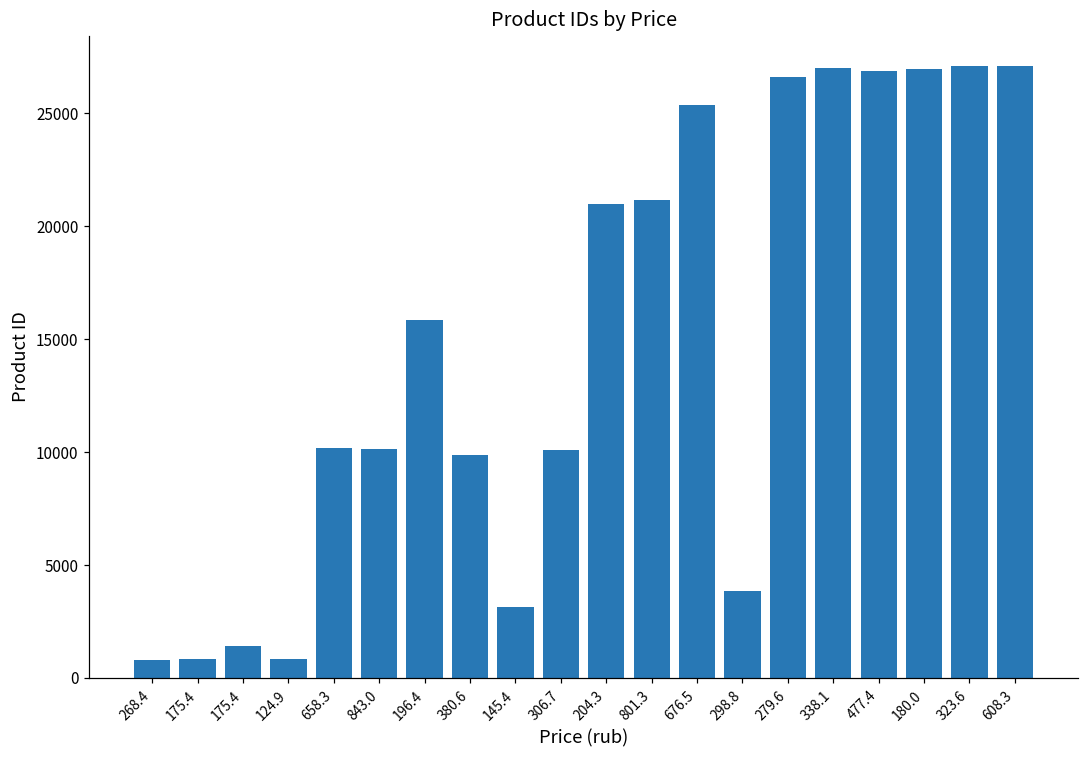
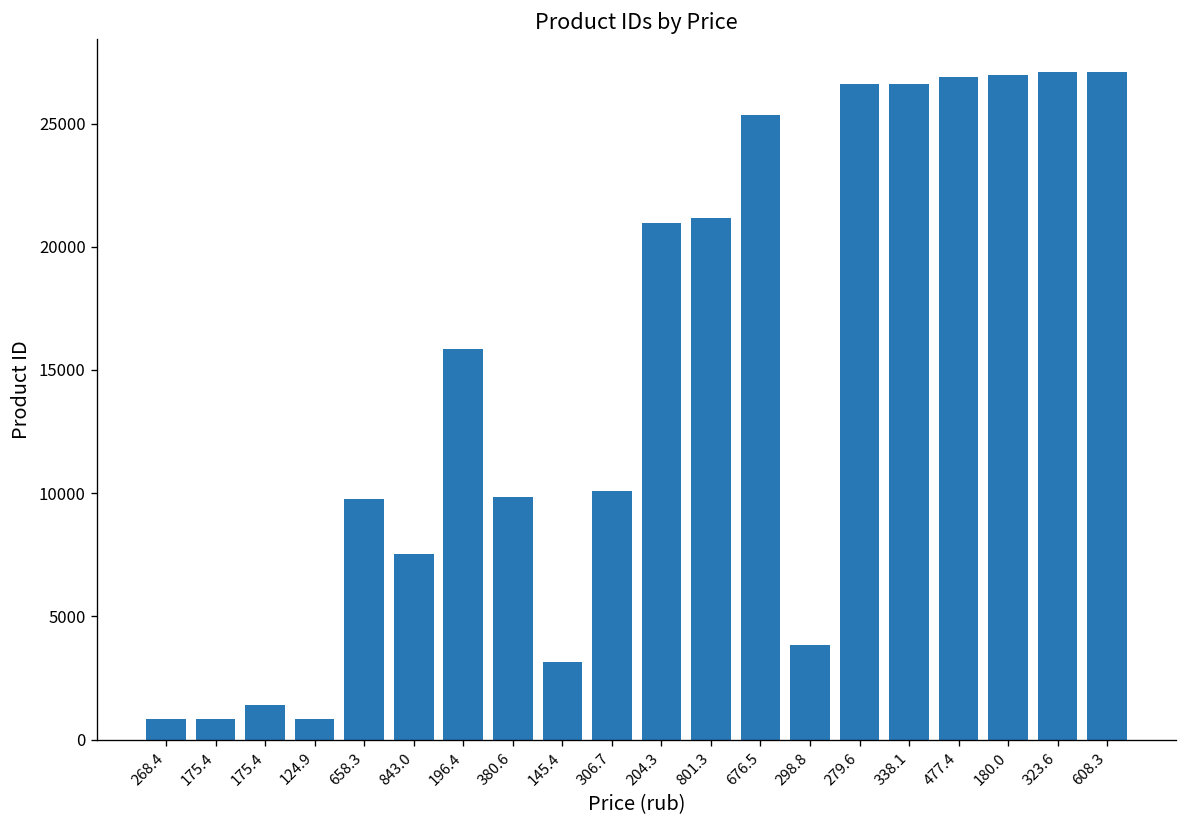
  {
    "268.4": 800,
    "124.9": 800,
-   "658.3": 10200,
-   "843.0": 10200,
+   "658.3": 9800,
+   "843.0": 7500,
    "196.4": 15800,
    "380.6": 9900,
    "145.4": 3200,
    "306.7": 10100,
    "204.3": 21000,
    "801.3": 21200,
    "676.5": 25400,
    "298.8": 3900,
    "279.6": 26600,
-   "338.1": 27000,
+   "338.1": 26600,
    "477.4": 26900,
    "180.0": 27000,
    "323.6": 27100,
    "608.3": 27100
  }
